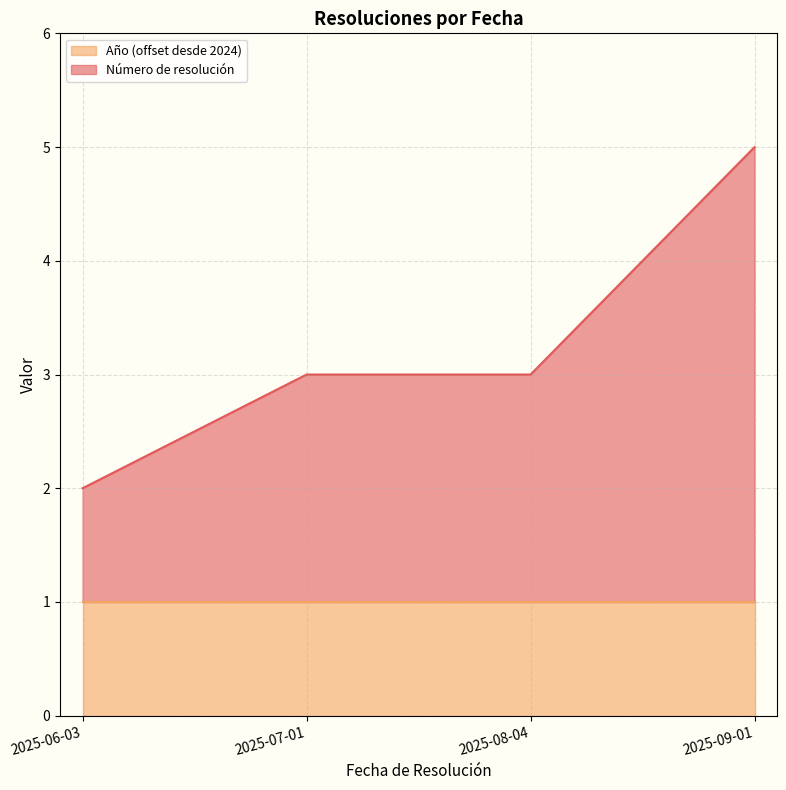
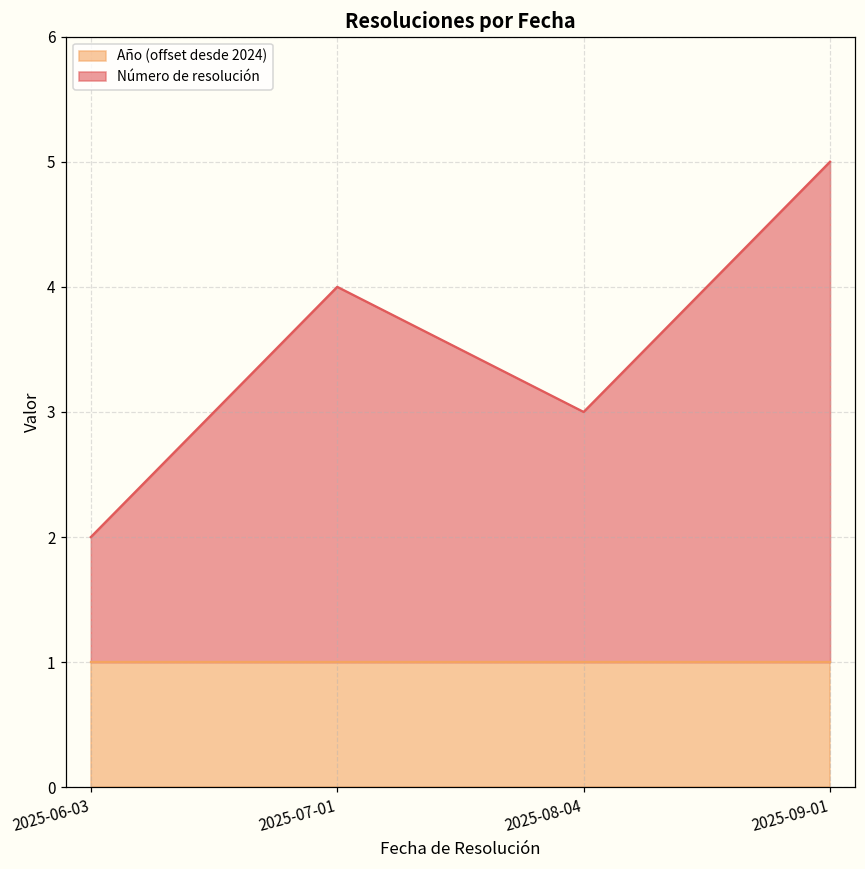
  {
    "Año (offset desde 2024)": {
      "2025-06-03": 1.00,
      "2025-07-01": 1.00,
      "2025-08-04": 1.00,
      "2025-09-01": 1.00
    },
    "Número de resolución": {
      "2025-06-03": 2.00,
-     "2025-07-01": 3.00,
+     "2025-07-01": 4.00,
      "2025-08-04": 3.00,
      "2025-09-01": 5.00
    }
  }
